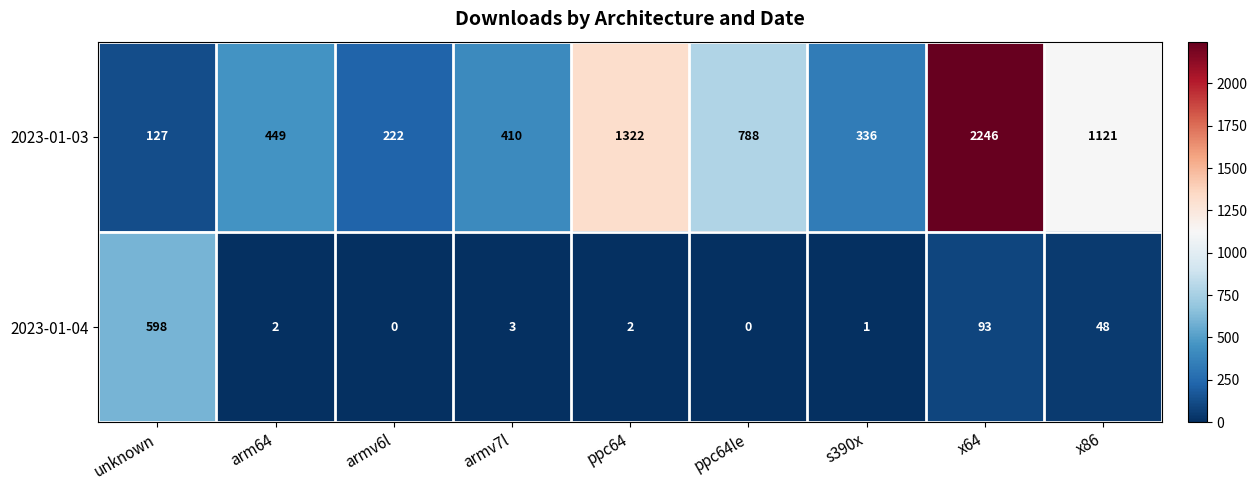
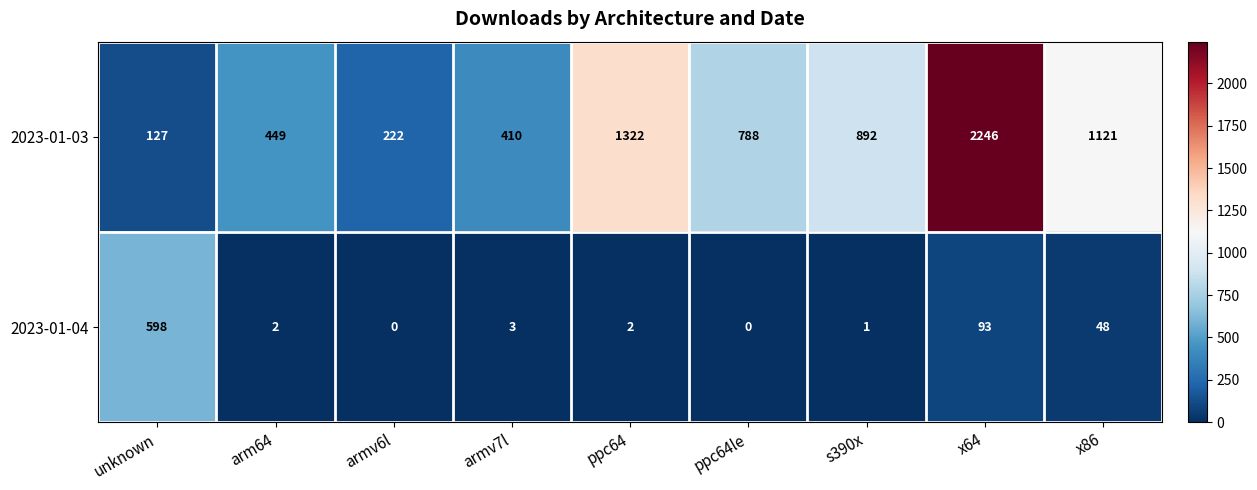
  {
    "2023-01-03": {
      "unknown": 127,
      "arm64": 449,
      "armv6l": 222,
      "armv7l": 410,
      "ppc64": 1322,
      "ppc64le": 788,
-     "s390x": 336,
+     "s390x": 892,
      "x64": 2246,
      "x86": 1121
    },
    "2023-01-04": {
      "unknown": 598,
      "arm64": 2,
      "armv6l": 0,
      "armv7l": 3,
      "ppc64": 2,
      "ppc64le": 0,
      "s390x": 1,
      "x64": 93,
      "x86": 48
    }
  }
